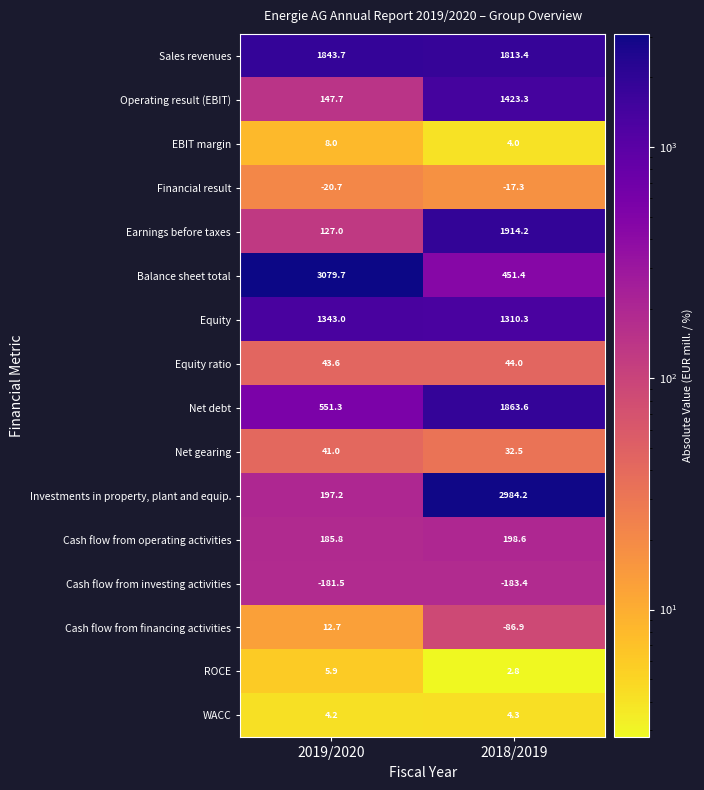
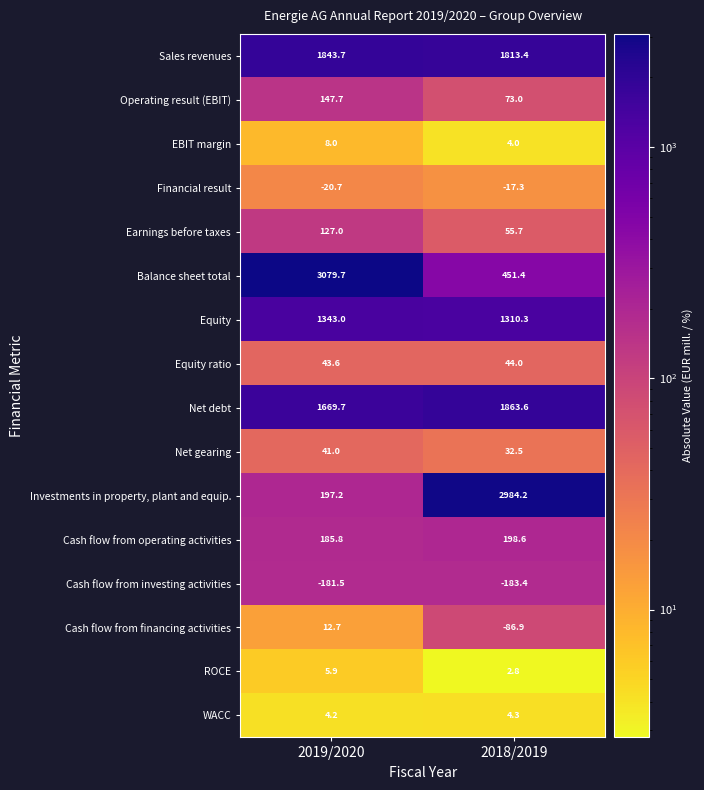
  {
    "Sales revenues": {
      "2019/2020": 1843.7,
      "2018/2019": 1813.4
    },
    "Operating result (EBIT)": {
      "2019/2020": 147.7,
-     "2018/2019": 1423.3
+     "2018/2019": 73.0
    },
    "EBIT margin": {
      "2019/2020": 8.0,
      "2018/2019": 4.0
    },
    "Financial result": {
      "2019/2020": -20.7,
      "2018/2019": -17.3
    },
    "Earnings before taxes": {
      "2019/2020": 127.0,
-     "2018/2019": 1914.2
+     "2018/2019": 55.7
    },
    "Balance sheet total": {
      "2019/2020": 3079.7,
      "2018/2019": 451.4
    },
    "Equity": {
      "2019/2020": 1343.0,
      "2018/2019": 1310.3
    },
    "Equity ratio": {
      "2019/2020": 43.6,
      "2018/2019": 44.0
    },
    "Net debt": {
-     "2019/2020": 551.3,
+     "2019/2020": 1669.7,
      "2018/2019": 1863.6
    },
    "Net gearing": {
      "2019/2020": 41.0,
      "2018/2019": 32.5
    },
    "Investments in property, plant and equip.": {
      "2019/2020": 197.2,
      "2018/2019": 2984.2
    },
    "Cash flow from operating activities": {
      "2019/2020": 185.8,
      "2018/2019": 198.6
    },
    "Cash flow from investing activities": {
      "2019/2020": -181.5,
      "2018/2019": -183.4
    },
    "Cash flow from financing activities": {
      "2019/2020": 12.7,
      "2018/2019": -86.9
    },
    "ROCE": {
      "2019/2020": 5.9,
      "2018/2019": 2.8
    },
    "WACC": {
      "2019/2020": 4.2,
      "2018/2019": 4.3
    }
  }
